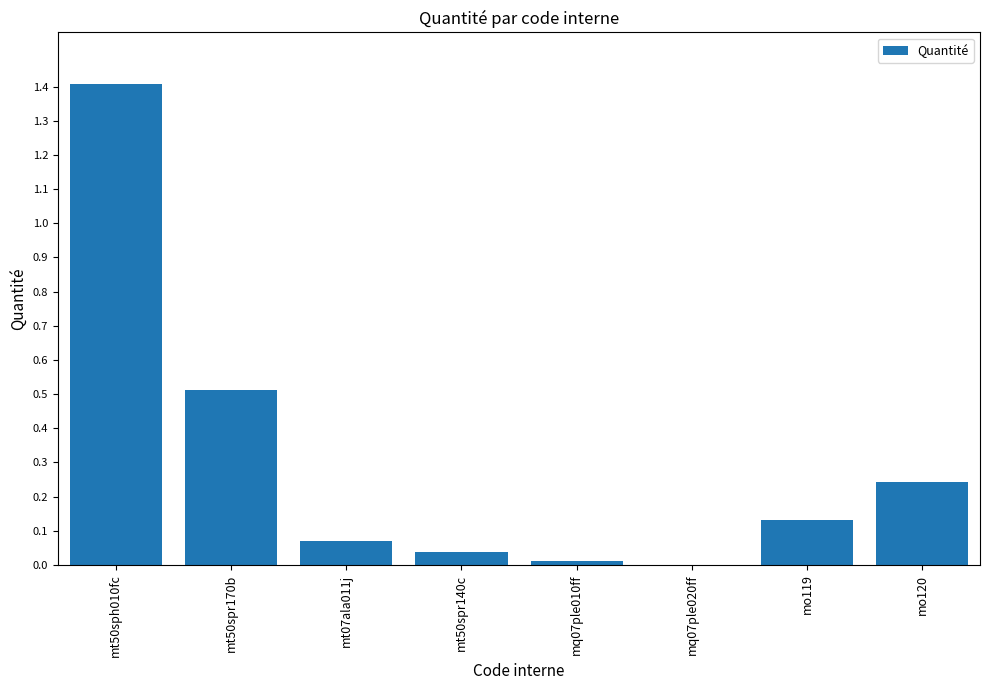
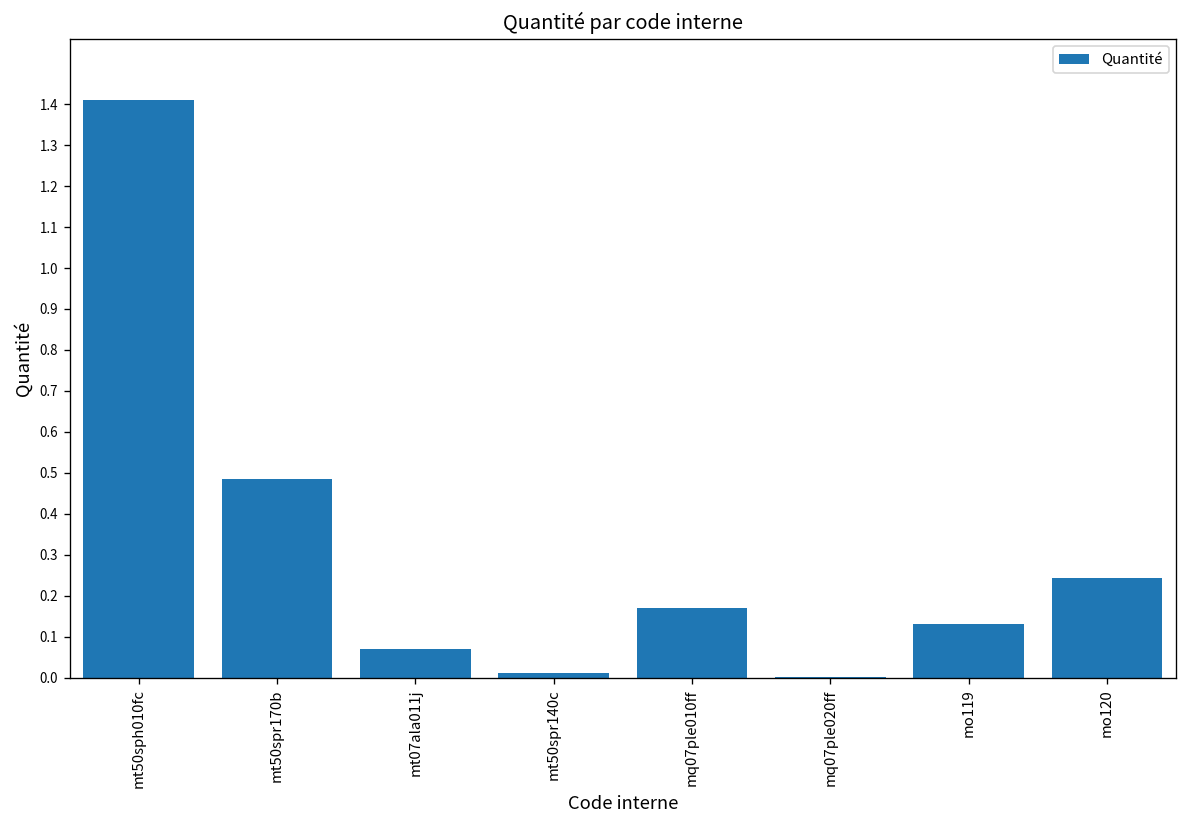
  {
    "mt50sph010fc": 1.41,
-   "mt50spr170b": 0.51,
+   "mt50spr170b": 0.49,
    "mt07ala011j": 0.07,
-   "mt50spr140c": 0.04,
-   "mq07ple010ff": 0.01,
+   "mt50spr140c": 0.01,
+   "mq07ple010ff": 0.17,
    "mo119": 0.13,
    "mo120": 0.24
  }
